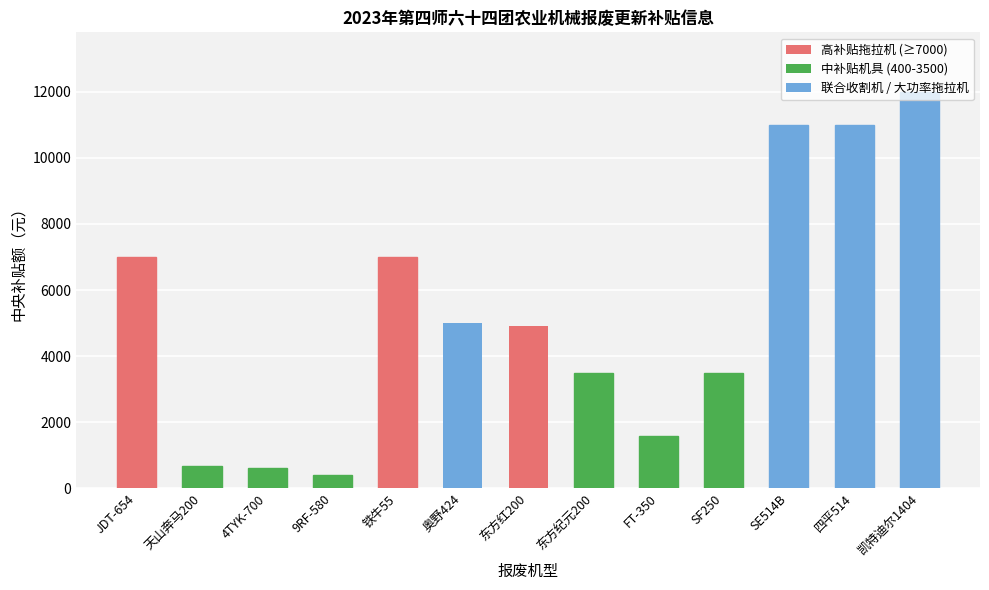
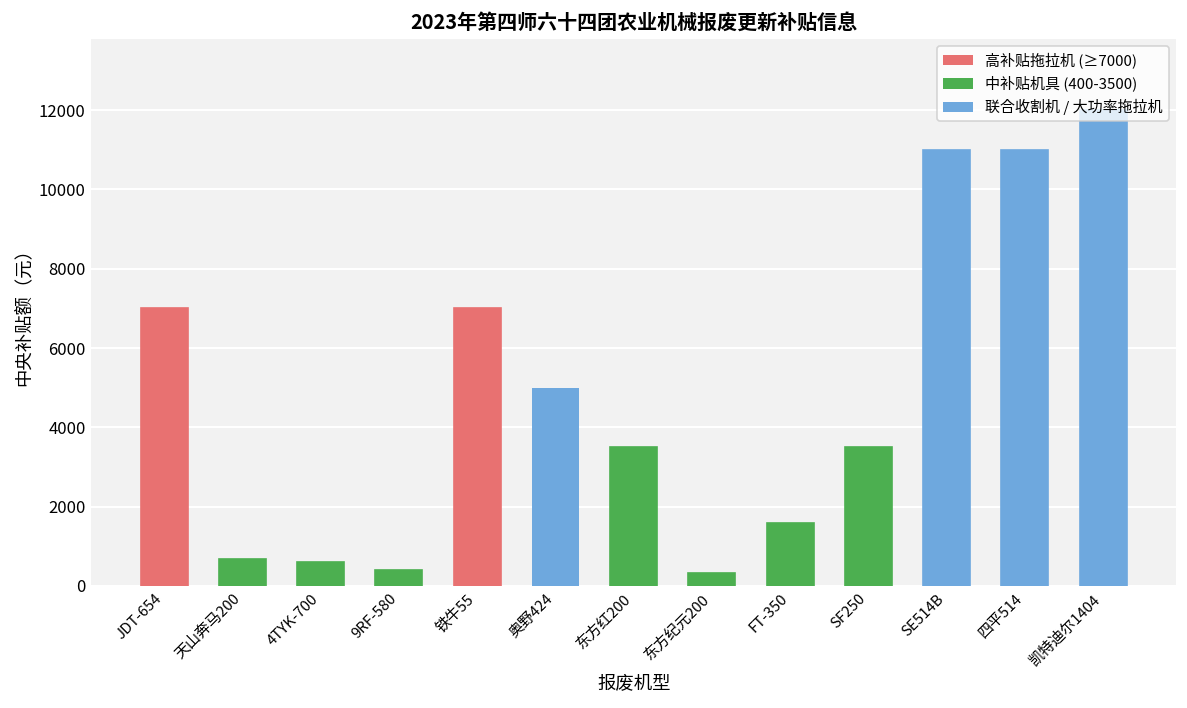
  {
    "JDT-654": 7000,
    "天山奔马200": 700,
    "4TYK-700": 600,
    "9RF-580": 400,
    "铁牛55": 7000,
    "奥野424": 5000,
-   "东方红200": 4900,
-   "东方纪元200": 3500,
+   "东方红200": 3500,
+   "东方纪元200": 300,
    "FT-350": 1600,
    "SF250": 3500,
    "SE514B": 11000,
    "四平514": 11000
  }
